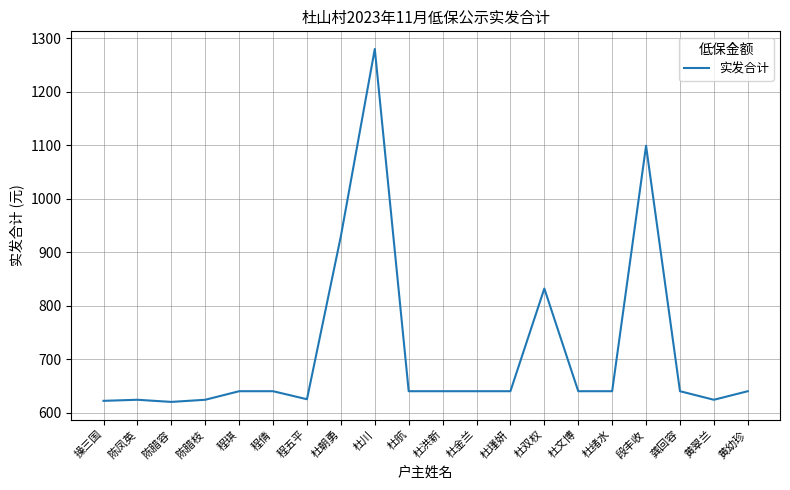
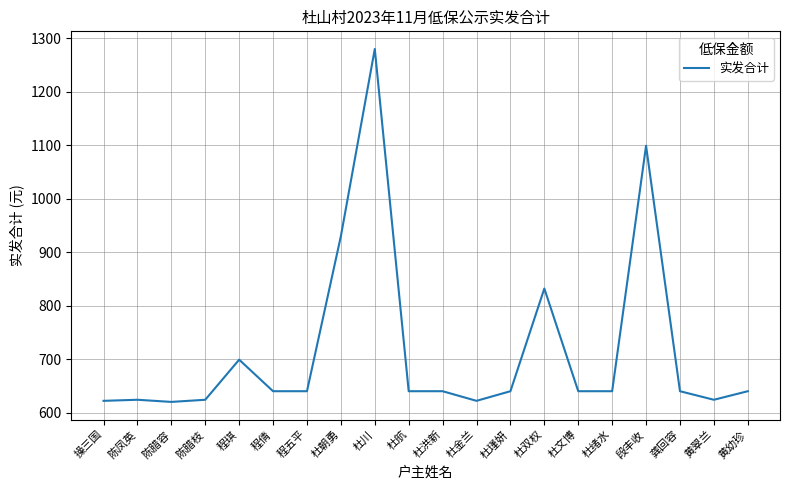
  {
    "操三国": 620,
    "陈凤英": 620,
    "陈腊容": 620,
    "陈腊枝": 620,
-   "程琪": 640,
+   "程琪": 700,
    "程倩": 640,
-   "程五平": 630,
+   "程五平": 640,
    "杜朝勇": 930,
    "杜川": 1280,
    "杜航": 640,
    "杜洪新": 640,
-   "杜金兰": 640,
+   "杜金兰": 620,
    "杜瑾妍": 640,
    "杜双权": 830,
    "杜文博": 640,
    "杜绪水": 640,
    "段丰收": 1100,
    "龚回容": 640,
    "黄翠兰": 620,
    "黄幼珍": 640
  }
